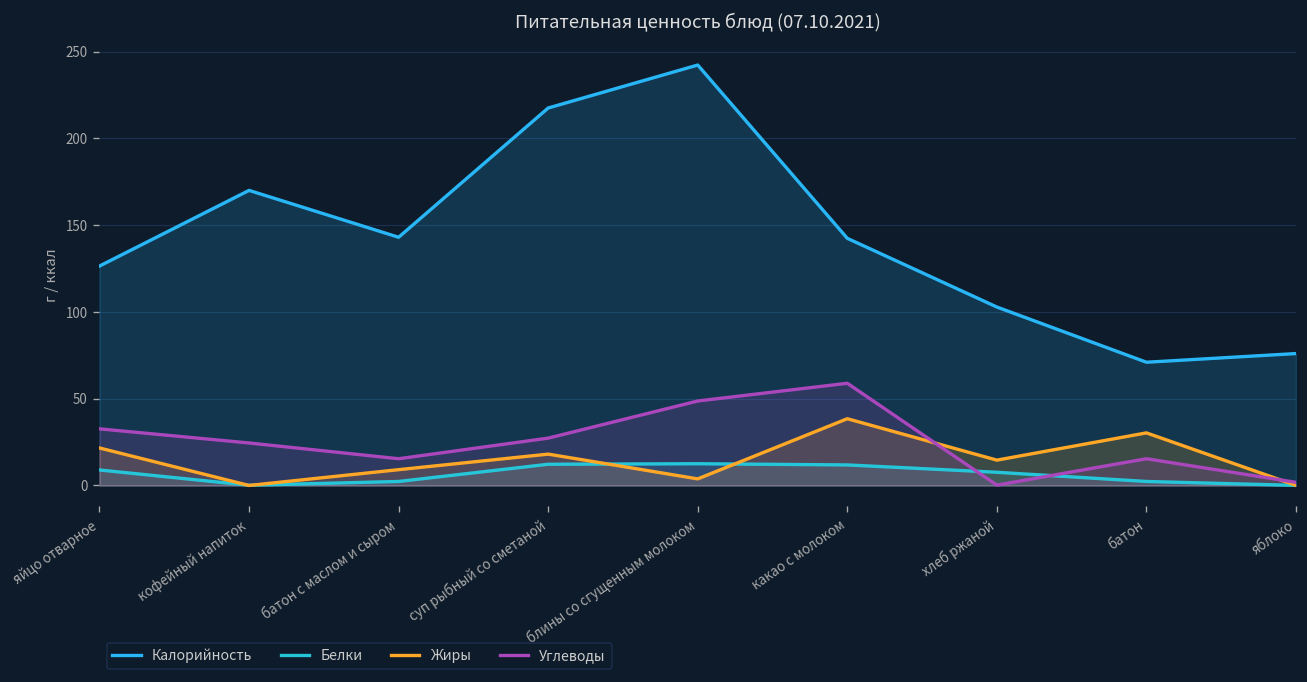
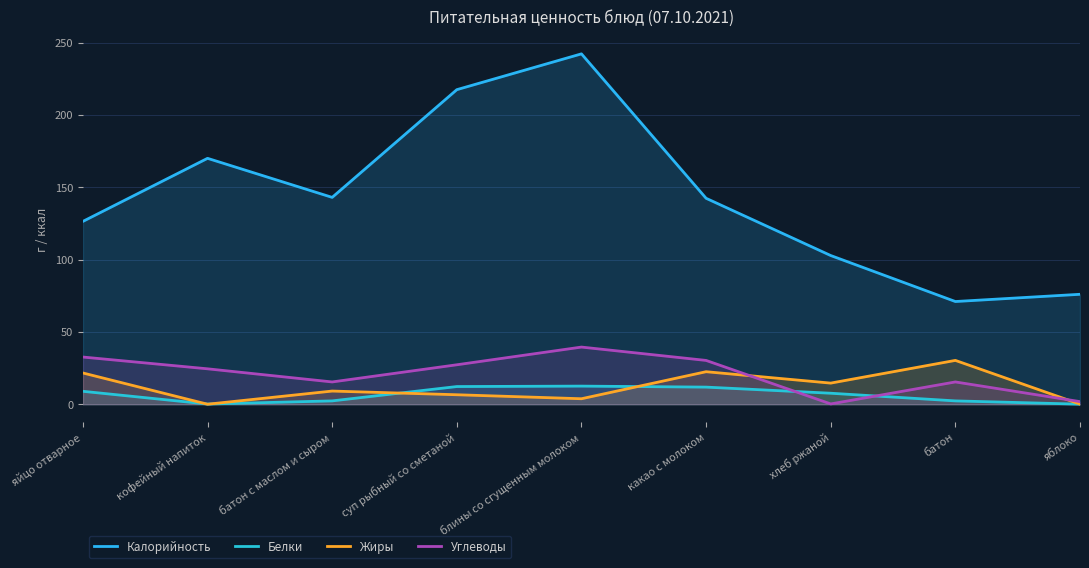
  {
    "Жиры": {
      "яйцо отварное": 22,
      "батон с маслом и сыром": 9,
-     "суп рыбный со сметаной": 18,
+     "суп рыбный со сметаной": 7,
      "блины со сгущенным молоком": 4,
-     "какао с молоком": 38,
+     "какао с молоком": 22,
      "хлеб ржаной": 15,
      "батон": 30
    },
    "Углеводы": {
      "яйцо отварное": 33,
      "кофейный напиток": 24,
      "батон с маслом и сыром": 15,
      "суп рыбный со сметаной": 27,
-     "блины со сгущенным молоком": 49,
-     "какао с молоком": 59,
+     "блины со сгущенным молоком": 40,
+     "какао с молоком": 30,
      "хлеб ржаной": 0,
      "батон": 15
    }
  }
